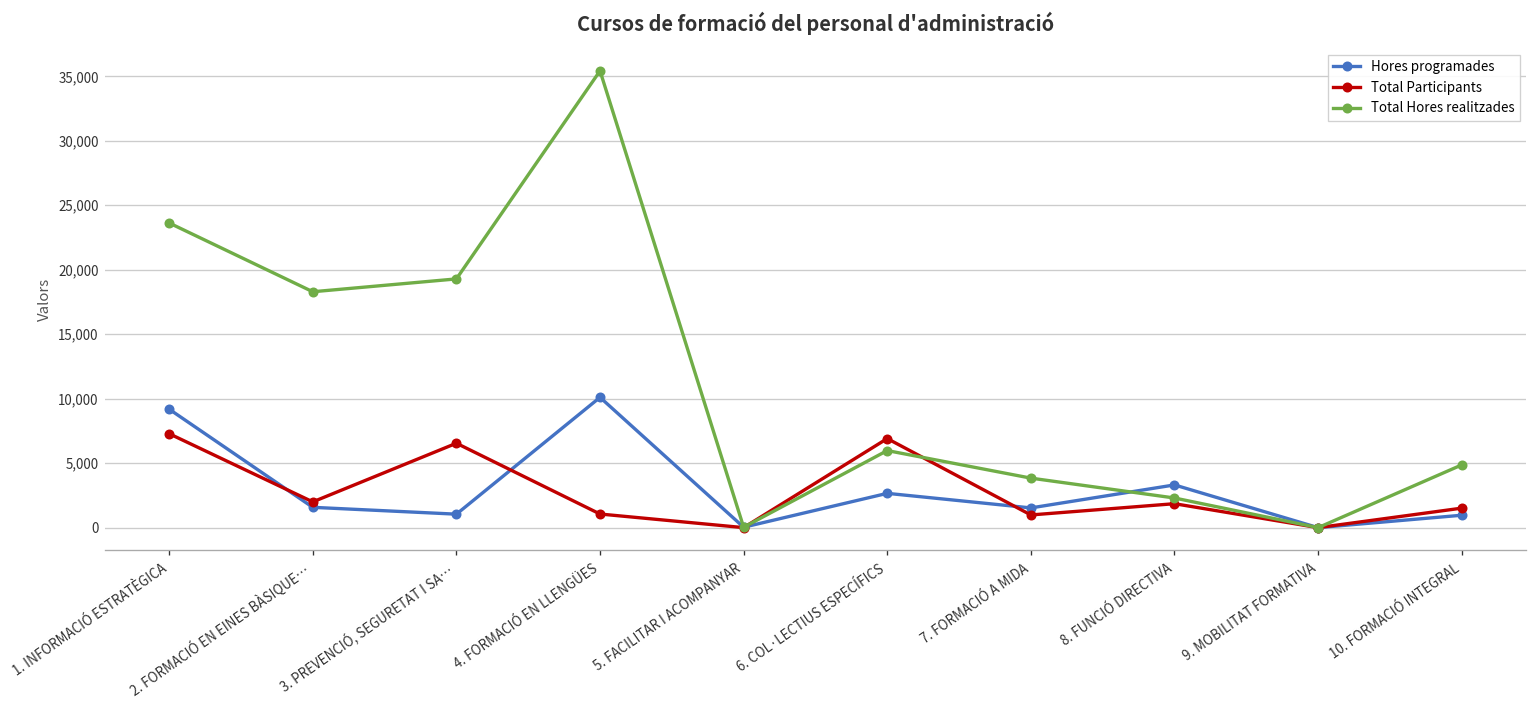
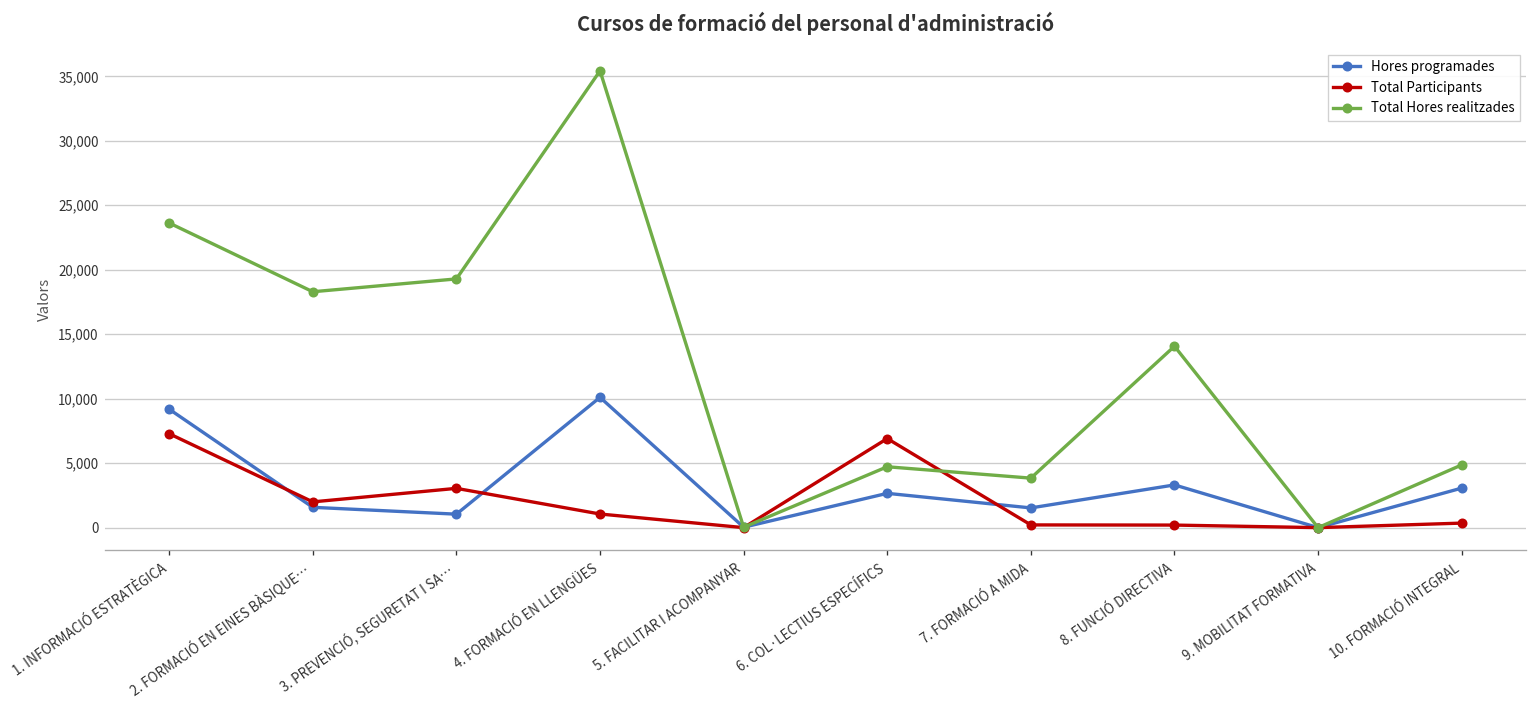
  {
    "Hores programades": {
      "1. INFORMACIÓ ESTRATÈGICA": "9,200",
      "2. FORMACIÓ EN EINES BÀSIQUE…": "1,600",
      "3. PREVENCIÓ, SEGURETAT I SA…": "1,000",
      "4. FORMACIÓ EN LLENGÜES": "10,100",
      "6. COL·LECTIUS ESPECÍFICS": "2,700",
      "7. FORMACIÓ A MIDA": "1,500",
      "8. FUNCIÓ DIRECTIVA": "3,300",
-     "10. FORMACIÓ INTEGRAL": "1,000"
+     "10. FORMACIÓ INTEGRAL": "3,100"
    },
    "Total Participants": {
      "1. INFORMACIÓ ESTRATÈGICA": "7,300",
      "2. FORMACIÓ EN EINES BÀSIQUE…": "2,000",
-     "3. PREVENCIÓ, SEGURETAT I SA…": "6,500",
+     "3. PREVENCIÓ, SEGURETAT I SA…": "3,000",
      "4. FORMACIÓ EN LLENGÜES": "1,100",
      "6. COL·LECTIUS ESPECÍFICS": "6,900",
-     "7. FORMACIÓ A MIDA": "1,000",
-     "8. FUNCIÓ DIRECTIVA": "1,900",
-     "10. FORMACIÓ INTEGRAL": "1,500"
+     "7. FORMACIÓ A MIDA": "200",
+     "8. FUNCIÓ DIRECTIVA": "200",
+     "10. FORMACIÓ INTEGRAL": "400"
    },
    "Total Hores realitzades": {
      "1. INFORMACIÓ ESTRATÈGICA": "23,600",
      "2. FORMACIÓ EN EINES BÀSIQUE…": "18,300",
      "3. PREVENCIÓ, SEGURETAT I SA…": "19,300",
      "4. FORMACIÓ EN LLENGÜES": "35,400",
-     "6. COL·LECTIUS ESPECÍFICS": "6,000",
+     "6. COL·LECTIUS ESPECÍFICS": "4,700",
      "7. FORMACIÓ A MIDA": "3,800",
-     "8. FUNCIÓ DIRECTIVA": "2,300",
+     "8. FUNCIÓ DIRECTIVA": "14,100",
      "10. FORMACIÓ INTEGRAL": "4,900"
    }
  }
